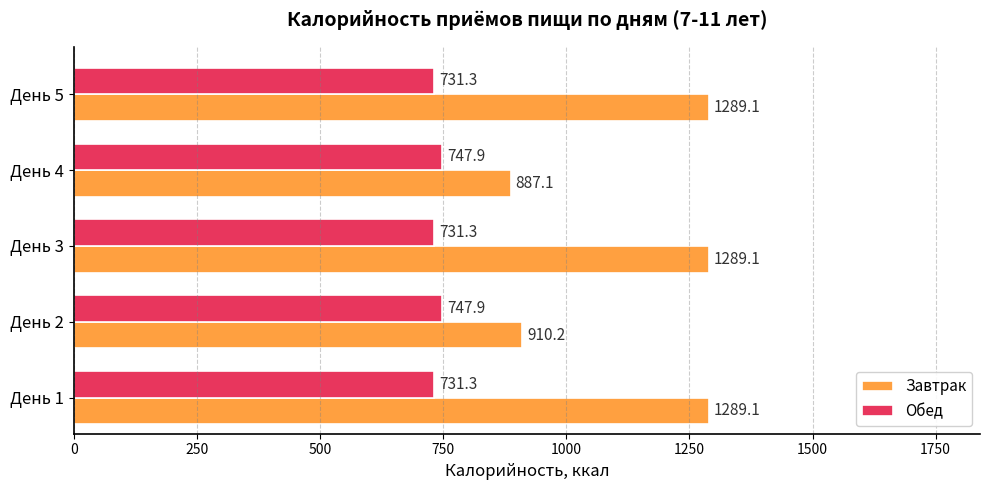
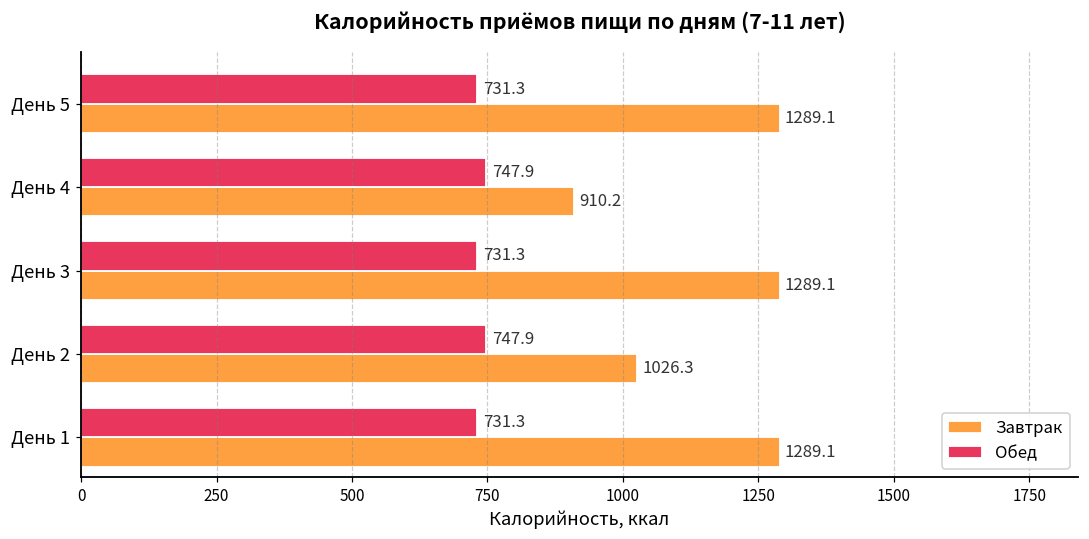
  {
    "Завтрак": {
      "День 5": 1289.1,
-     "День 4": 887.1,
+     "День 4": 910.2,
      "День 3": 1289.1,
-     "День 2": 910.2,
+     "День 2": 1026.3,
      "День 1": 1289.1
    },
    "Обед": {
      "День 5": 731.3,
      "День 4": 747.9,
      "День 3": 731.3,
      "День 2": 747.9,
      "День 1": 731.3
    }
  }
